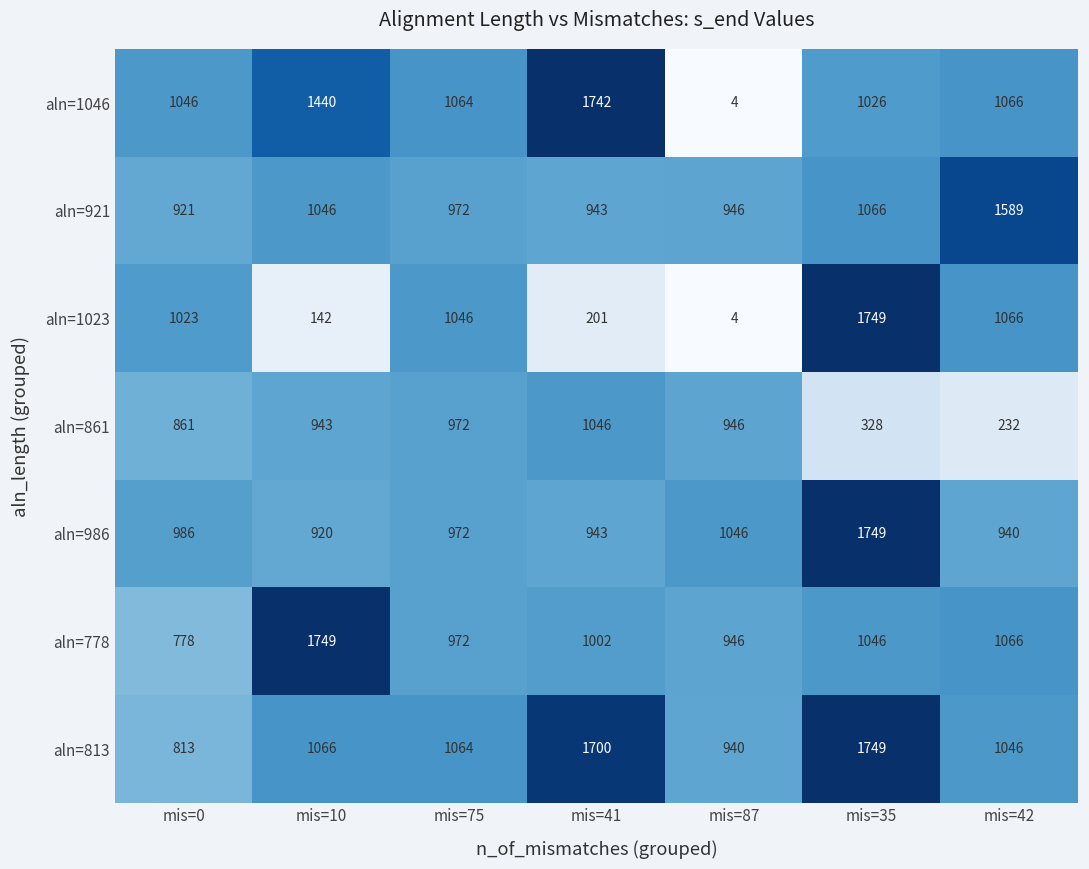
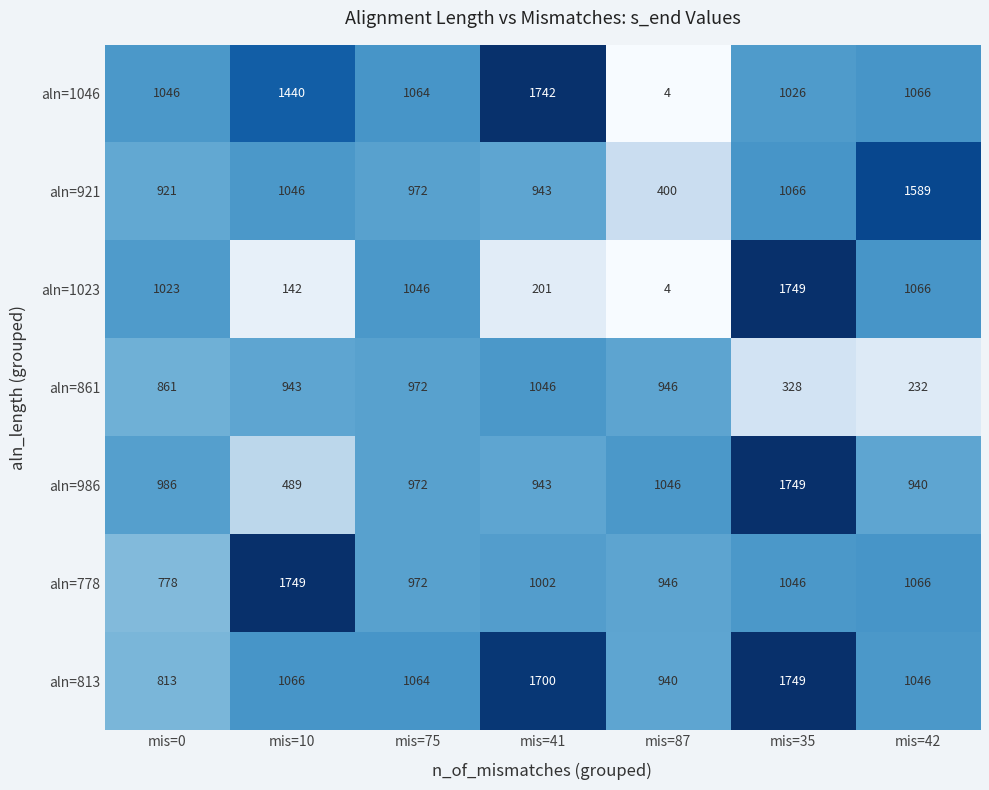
  {
    "aln=1046": {
      "mis=0": 1046,
      "mis=10": 1440,
      "mis=75": 1064,
      "mis=41": 1742,
      "mis=87": 4,
      "mis=35": 1026,
      "mis=42": 1066
    },
    "aln=921": {
      "mis=0": 921,
      "mis=10": 1046,
      "mis=75": 972,
      "mis=41": 943,
-     "mis=87": 946,
+     "mis=87": 400,
      "mis=35": 1066,
      "mis=42": 1589
    },
    "aln=1023": {
      "mis=0": 1023,
      "mis=10": 142,
      "mis=75": 1046,
      "mis=41": 201,
      "mis=87": 4,
      "mis=35": 1749,
      "mis=42": 1066
    },
    "aln=861": {
      "mis=0": 861,
      "mis=10": 943,
      "mis=75": 972,
      "mis=41": 1046,
      "mis=87": 946,
      "mis=35": 328,
      "mis=42": 232
    },
    "aln=986": {
      "mis=0": 986,
-     "mis=10": 920,
+     "mis=10": 489,
      "mis=75": 972,
      "mis=41": 943,
      "mis=87": 1046,
      "mis=35": 1749,
      "mis=42": 940
    },
    "aln=778": {
      "mis=0": 778,
      "mis=10": 1749,
      "mis=75": 972,
      "mis=41": 1002,
      "mis=87": 946,
      "mis=35": 1046,
      "mis=42": 1066
    },
    "aln=813": {
      "mis=0": 813,
      "mis=10": 1066,
      "mis=75": 1064,
      "mis=41": 1700,
      "mis=87": 940,
      "mis=35": 1749,
      "mis=42": 1046
    }
  }
